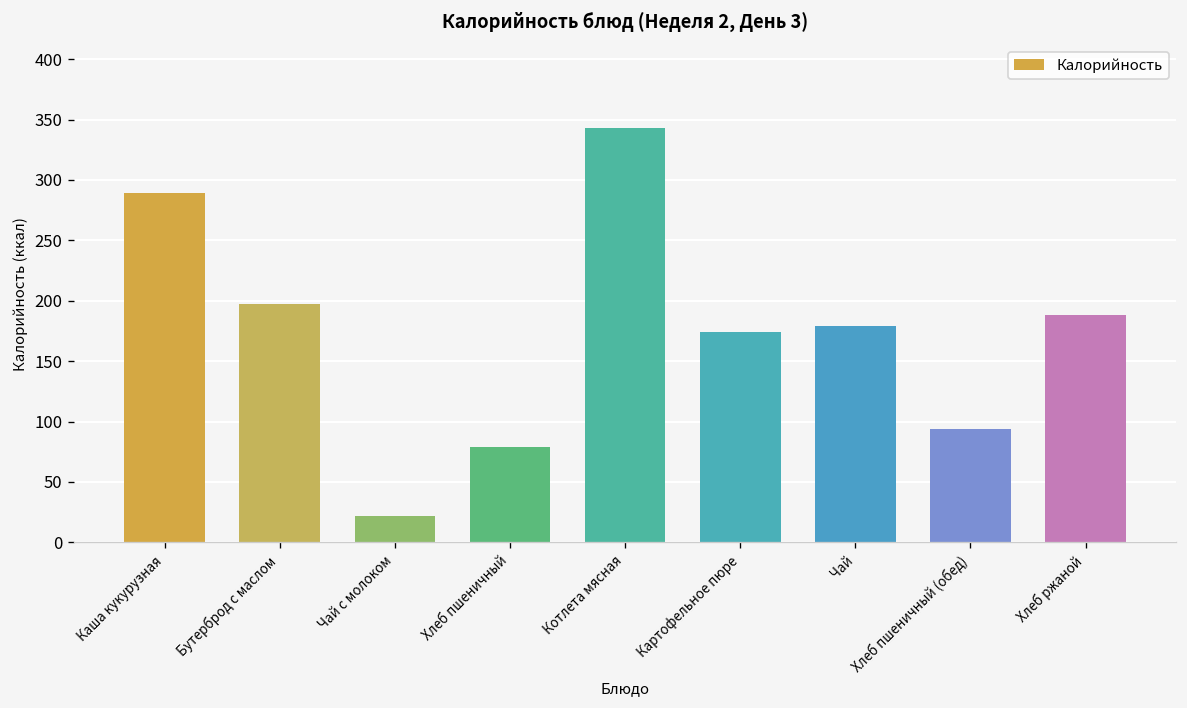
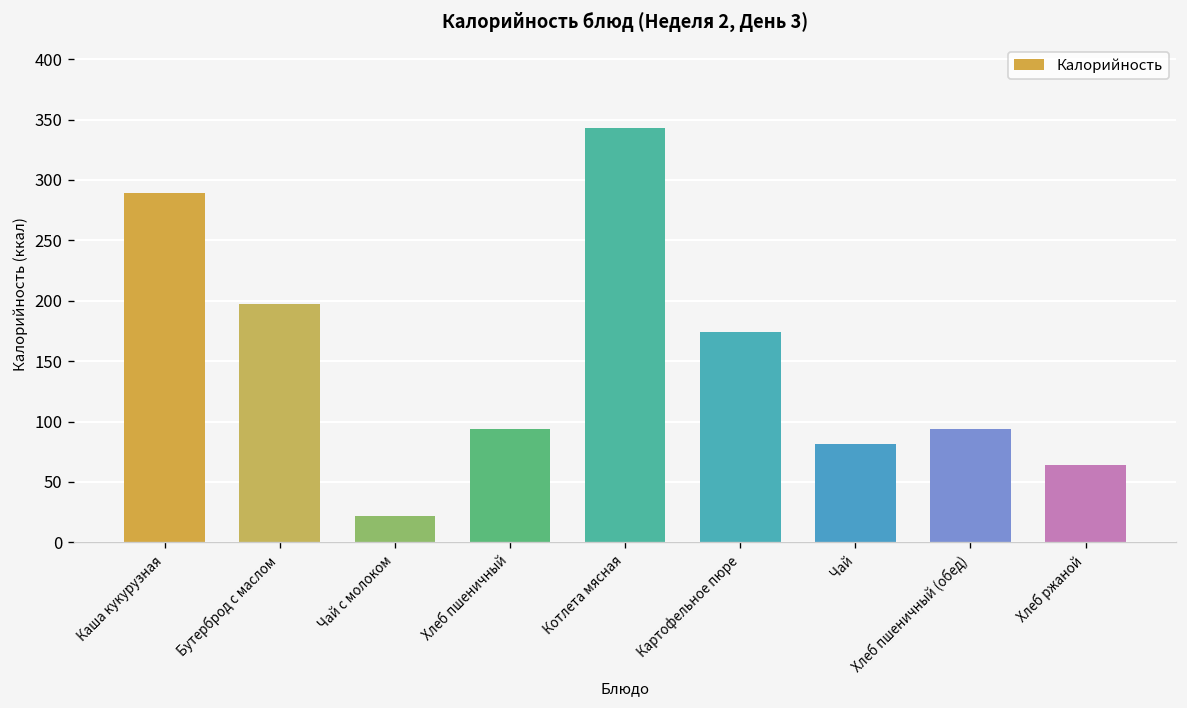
  {
    "Каша кукурузная": 289,
    "Бутерброд с маслом": 197,
    "Чай с молоком": 22,
-   "Хлеб пшеничный": 79,
+   "Хлеб пшеничный": 94,
    "Котлета мясная": 343,
    "Картофельное пюре": 174,
-   "Чай": 179,
+   "Чай": 81,
    "Хлеб пшеничный (обед)": 94,
-   "Хлеб ржаной": 188
+   "Хлеб ржаной": 64
  }
